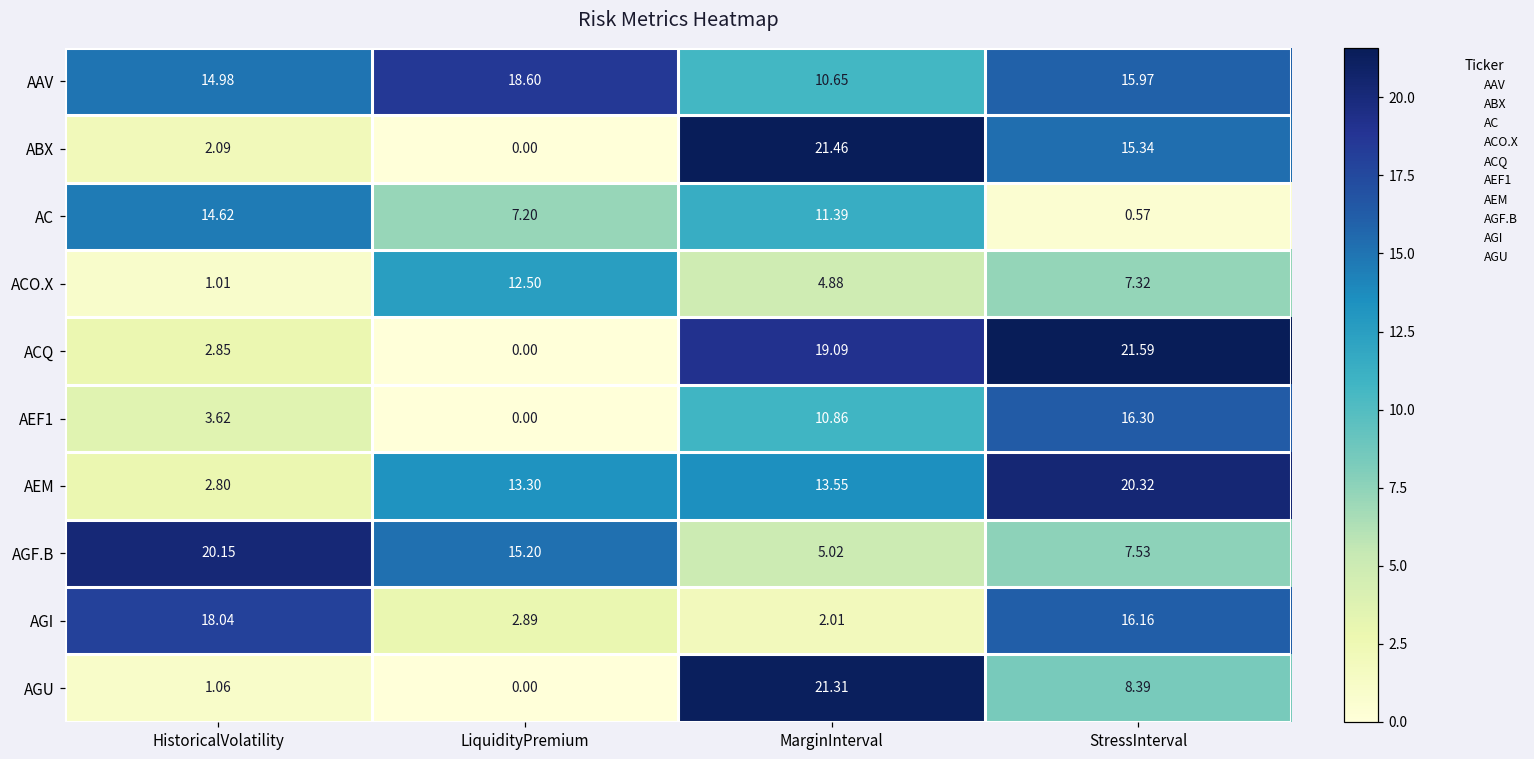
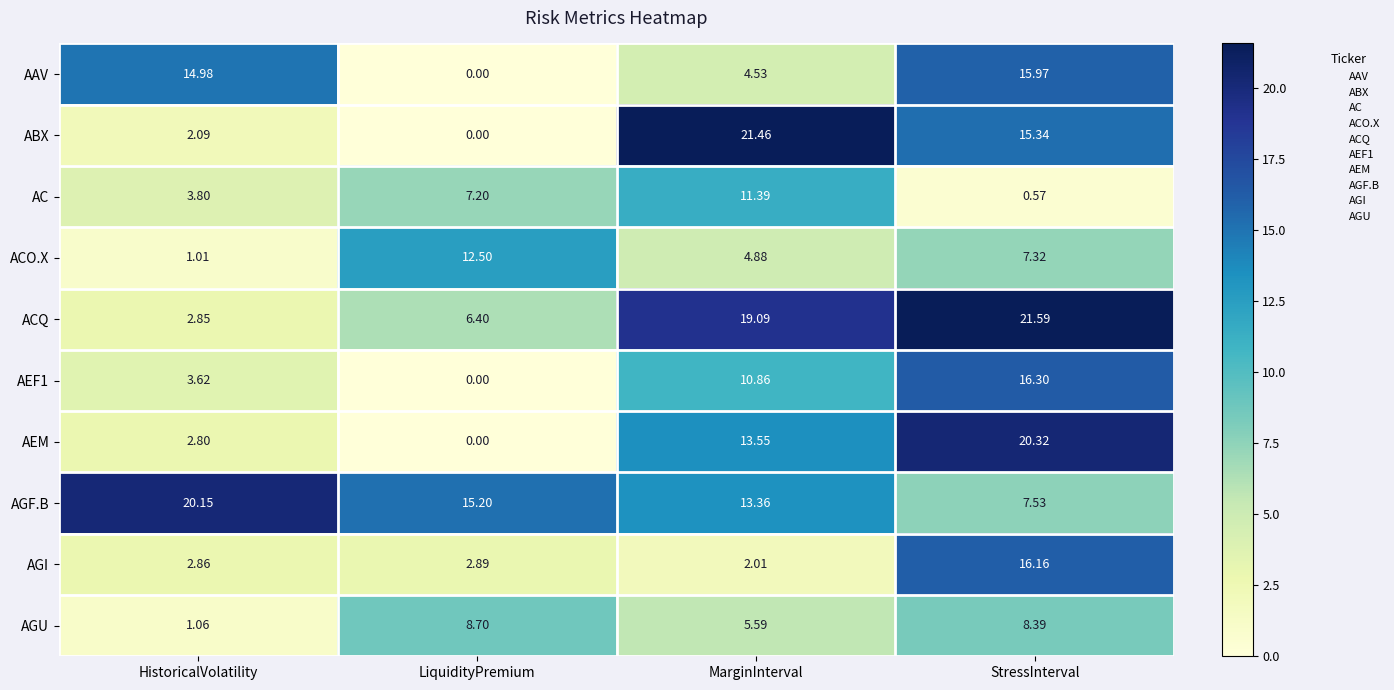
  {
    "AAV": {
      "HistoricalVolatility": 14.98,
-     "LiquidityPremium": 18.60,
-     "MarginInterval": 10.65,
+     "LiquidityPremium": 0.00,
+     "MarginInterval": 4.53,
      "StressInterval": 15.97
    },
    "ABX": {
      "HistoricalVolatility": 2.09,
      "LiquidityPremium": 0.00,
      "MarginInterval": 21.46,
      "StressInterval": 15.34
    },
    "AC": {
-     "HistoricalVolatility": 14.62,
+     "HistoricalVolatility": 3.80,
      "LiquidityPremium": 7.20,
      "MarginInterval": 11.39,
      "StressInterval": 0.57
    },
    "ACO.X": {
      "HistoricalVolatility": 1.01,
      "LiquidityPremium": 12.50,
      "MarginInterval": 4.88,
      "StressInterval": 7.32
    },
    "ACQ": {
      "HistoricalVolatility": 2.85,
-     "LiquidityPremium": 0.00,
+     "LiquidityPremium": 6.40,
      "MarginInterval": 19.09,
      "StressInterval": 21.59
    },
    "AEF1": {
      "HistoricalVolatility": 3.62,
      "LiquidityPremium": 0.00,
      "MarginInterval": 10.86,
      "StressInterval": 16.30
    },
    "AEM": {
      "HistoricalVolatility": 2.80,
-     "LiquidityPremium": 13.30,
+     "LiquidityPremium": 0.00,
      "MarginInterval": 13.55,
      "StressInterval": 20.32
    },
    "AGF.B": {
      "HistoricalVolatility": 20.15,
      "LiquidityPremium": 15.20,
-     "MarginInterval": 5.02,
+     "MarginInterval": 13.36,
      "StressInterval": 7.53
    },
    "AGI": {
-     "HistoricalVolatility": 18.04,
+     "HistoricalVolatility": 2.86,
      "LiquidityPremium": 2.89,
      "MarginInterval": 2.01,
      "StressInterval": 16.16
    },
    "AGU": {
      "HistoricalVolatility": 1.06,
-     "LiquidityPremium": 0.00,
-     "MarginInterval": 21.31,
+     "LiquidityPremium": 8.70,
+     "MarginInterval": 5.59,
      "StressInterval": 8.39
    }
  }
